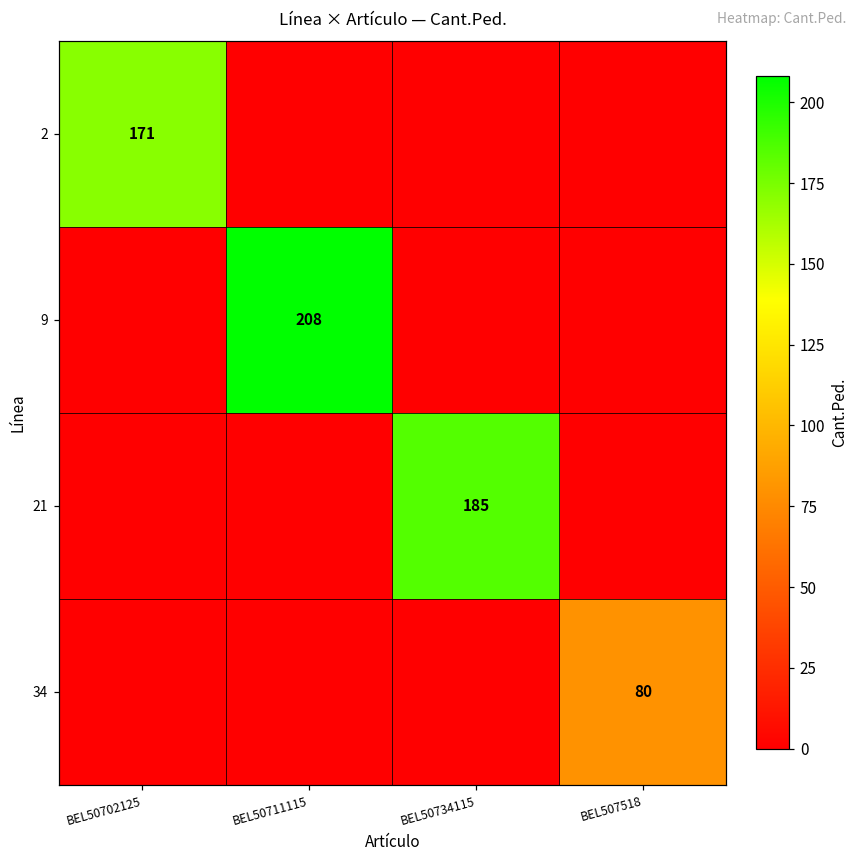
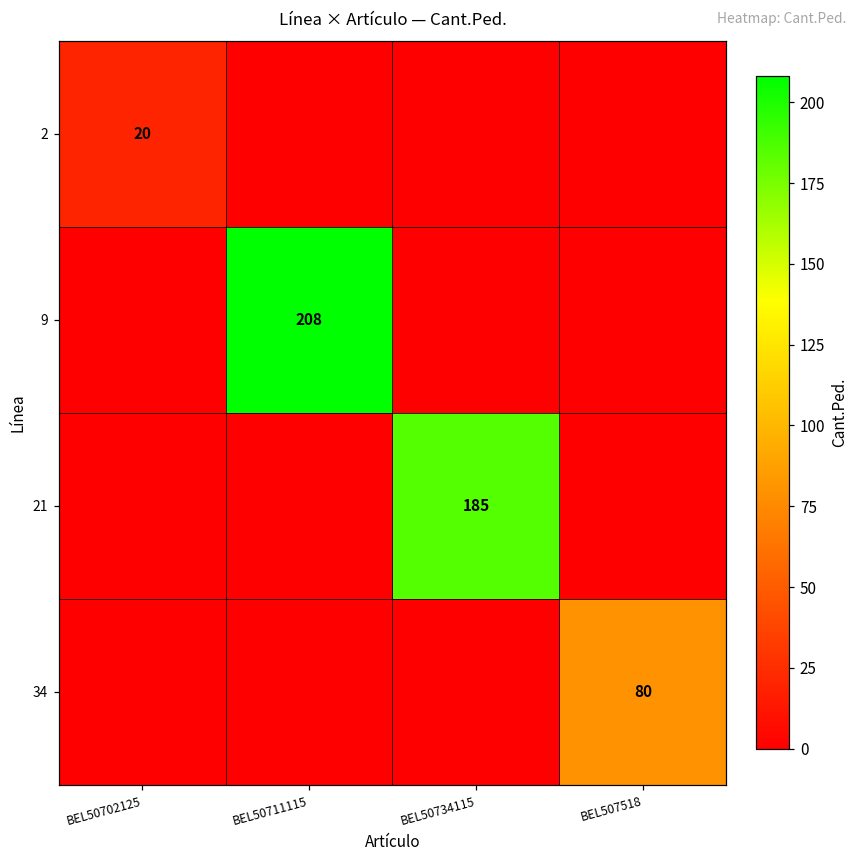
  {
    "2": {
-     "BEL50702125": 171
+     "BEL50702125": 20
    },
    "9": {
      "BEL50711115": 208
    },
    "21": {
      "BEL50734115": 185
    },
    "34": {
      "BEL507518": 80
    }
  }
